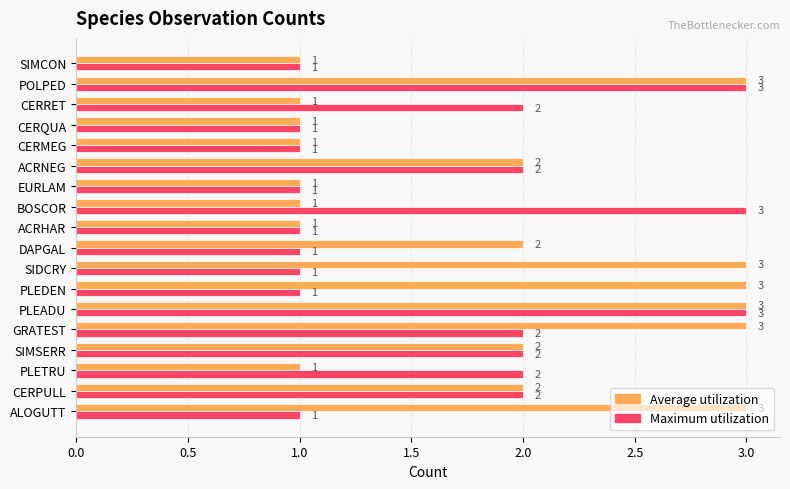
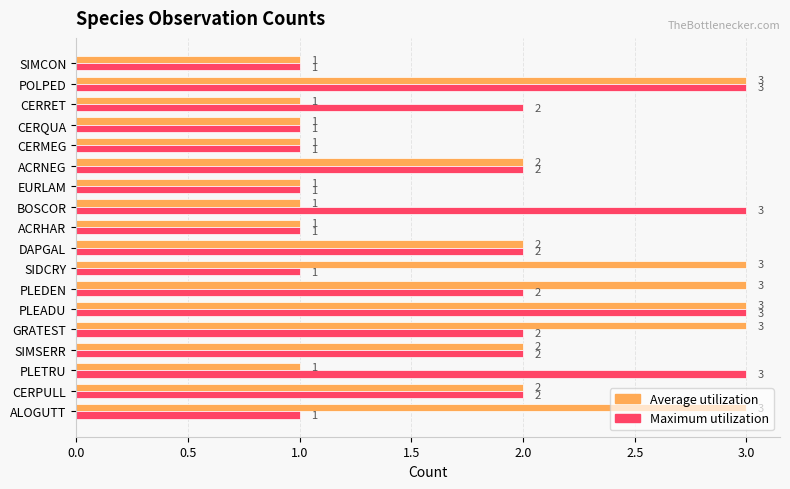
  {
    "Average utilization": {
      "CERRET": 1,
      "BOSCOR": 1,
      "SIDCRY": 3,
      "PLEDEN": 3,
      "GRATEST": 3,
      "PLETRU": 1
    },
    "Maximum utilization": {
      "CERRET": 2,
      "BOSCOR": 3,
-     "DAPGAL": 1,
+     "DAPGAL": 2,
      "SIDCRY": 1,
-     "PLEDEN": 1,
+     "PLEDEN": 2,
      "GRATEST": 2,
-     "PLETRU": 2,
+     "PLETRU": 3,
      "ALOGUTT": 1
    }
  }
